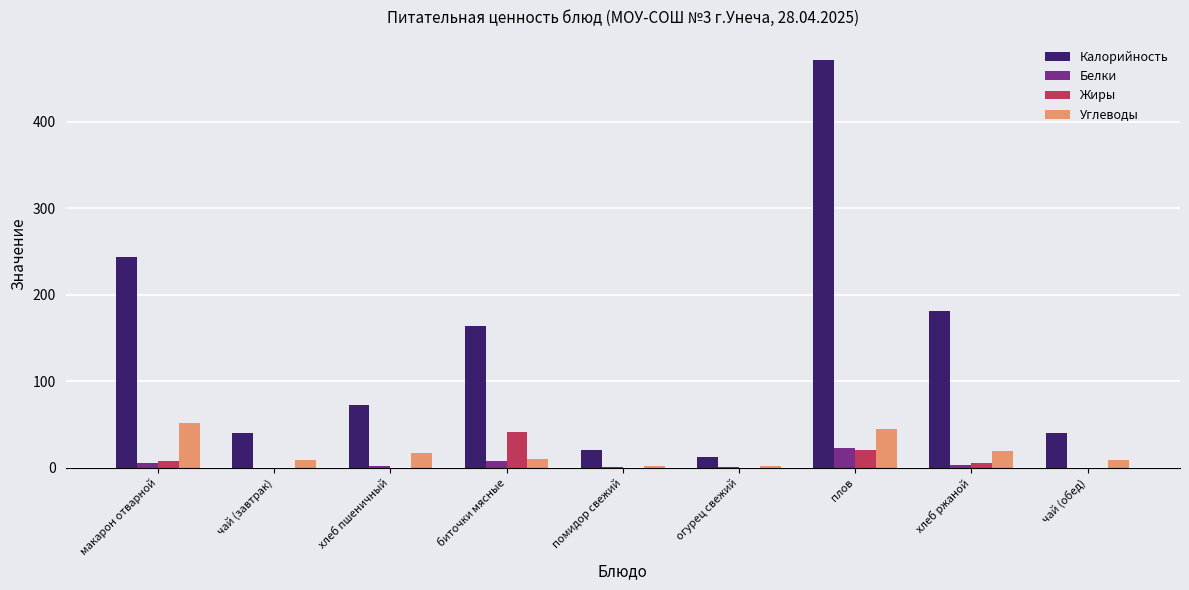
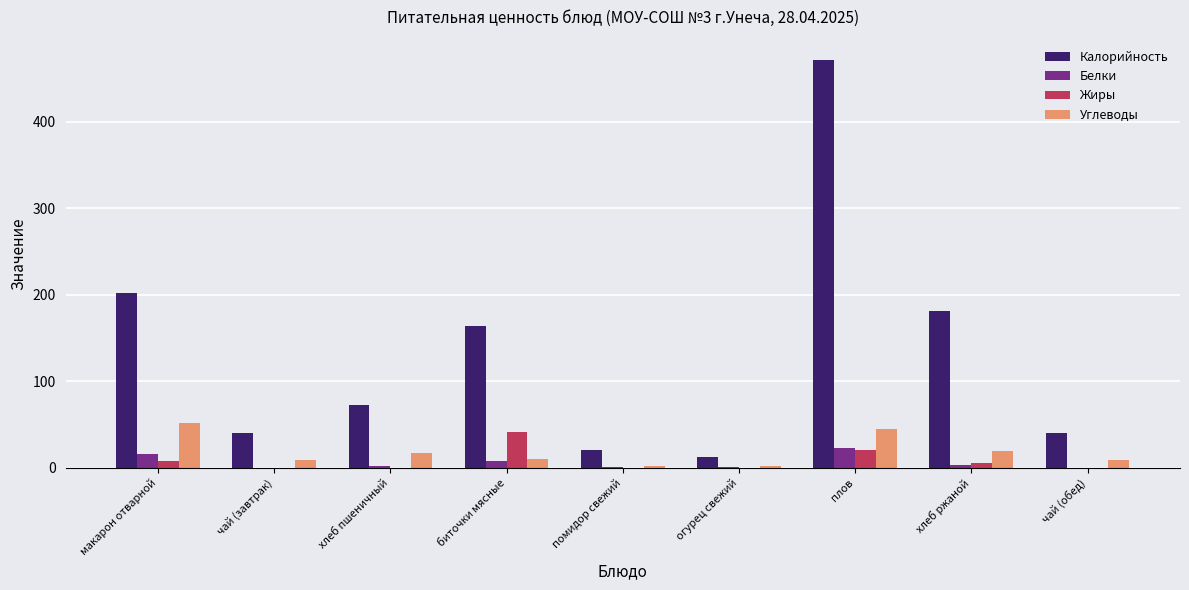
  {
    "Калорийность": {
-     "макарон отварной": 240,
+     "макарон отварной": 200,
      "чай (завтрак)": 40,
      "хлеб пшеничный": 70,
      "биточки мясные": 160,
      "помидор свежий": 20,
      "огурец свежий": 10,
      "плов": 470,
      "хлеб ржаной": 180,
      "чай (обед)": 40
    },
    "Белки": {
-     "макарон отварной": 10,
+     "макарон отварной": 20,
      "чай (завтрак)": 0,
      "биточки мясные": 10,
      "плов": 20,
      "хлеб ржаной": 0,
      "чай (обед)": 0
    },
    "Жиры": {
      "макарон отварной": 10,
      "чай (завтрак)": 0,
      "хлеб пшеничный": 0,
      "биточки мясные": 40,
      "помидор свежий": 0,
      "огурец свежий": 0,
      "плов": 20,
      "хлеб ржаной": 10,
      "чай (обед)": 0
    },
    "Углеводы": {
      "макарон отварной": 50,
      "чай (завтрак)": 10,
      "хлеб пшеничный": 20,
      "биточки мясные": 10,
      "плов": 50,
      "хлеб ржаной": 20,
      "чай (обед)": 10
    }
  }
